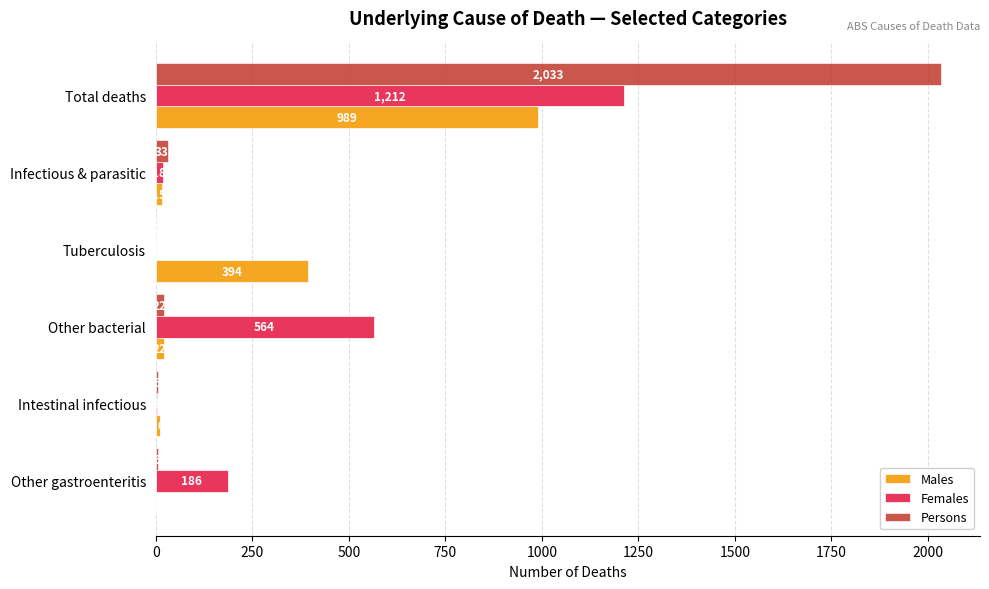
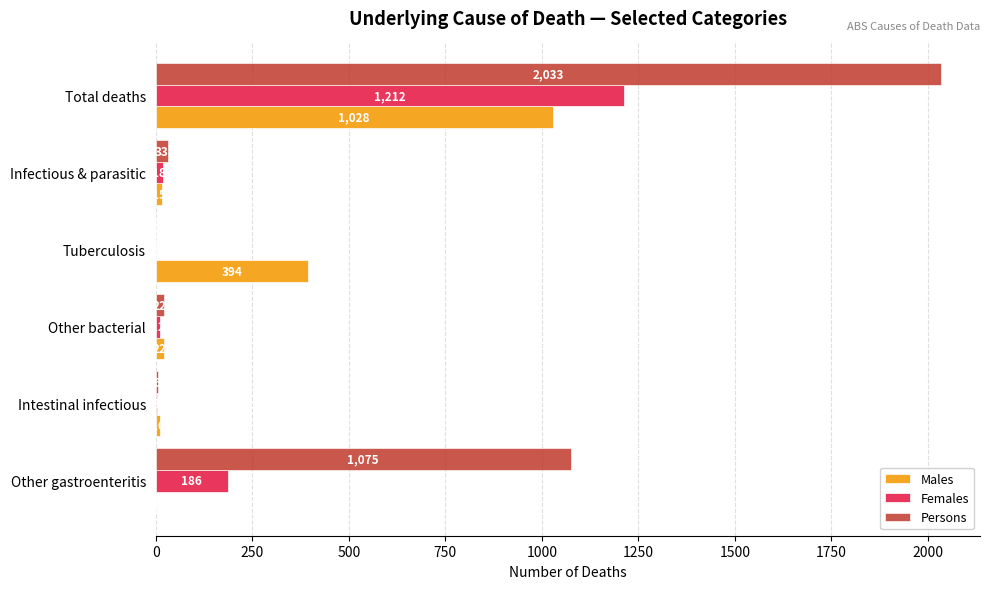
  {
    "Males": {
-     "Total deaths": "989",
+     "Total deaths": "1,028",
      "Tuberculosis": "394"
    },
    "Females": {
      "Infectious & parasitic": "20",
      "Tuberculosis": "0",
-     "Other bacterial": "560"
+     "Other bacterial": "10"
    },
    "Persons": {
      "Tuberculosis": "0",
      "Other bacterial": "20",
-     "Other gastroenteritis": "10"
+     "Other gastroenteritis": "1080"
    }
  }
